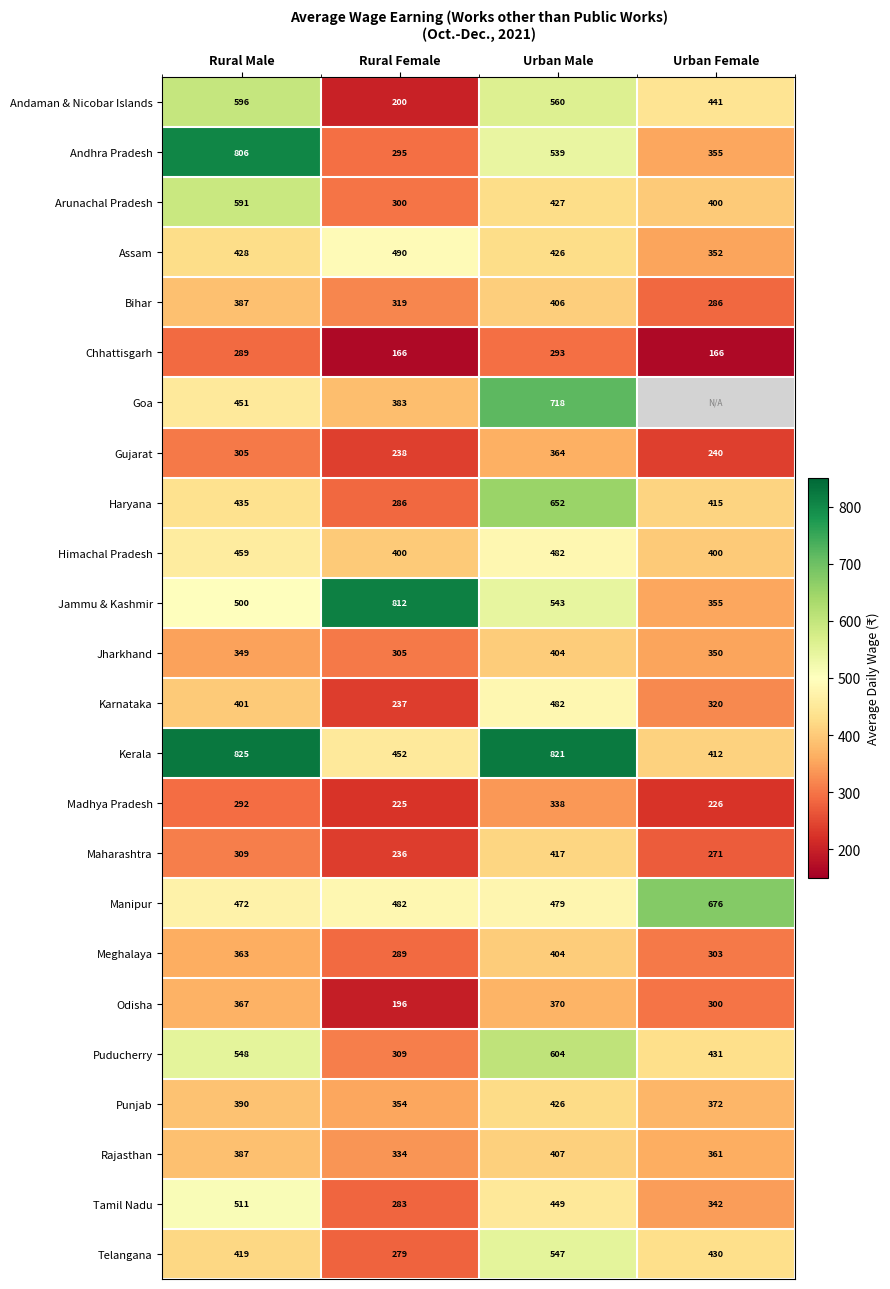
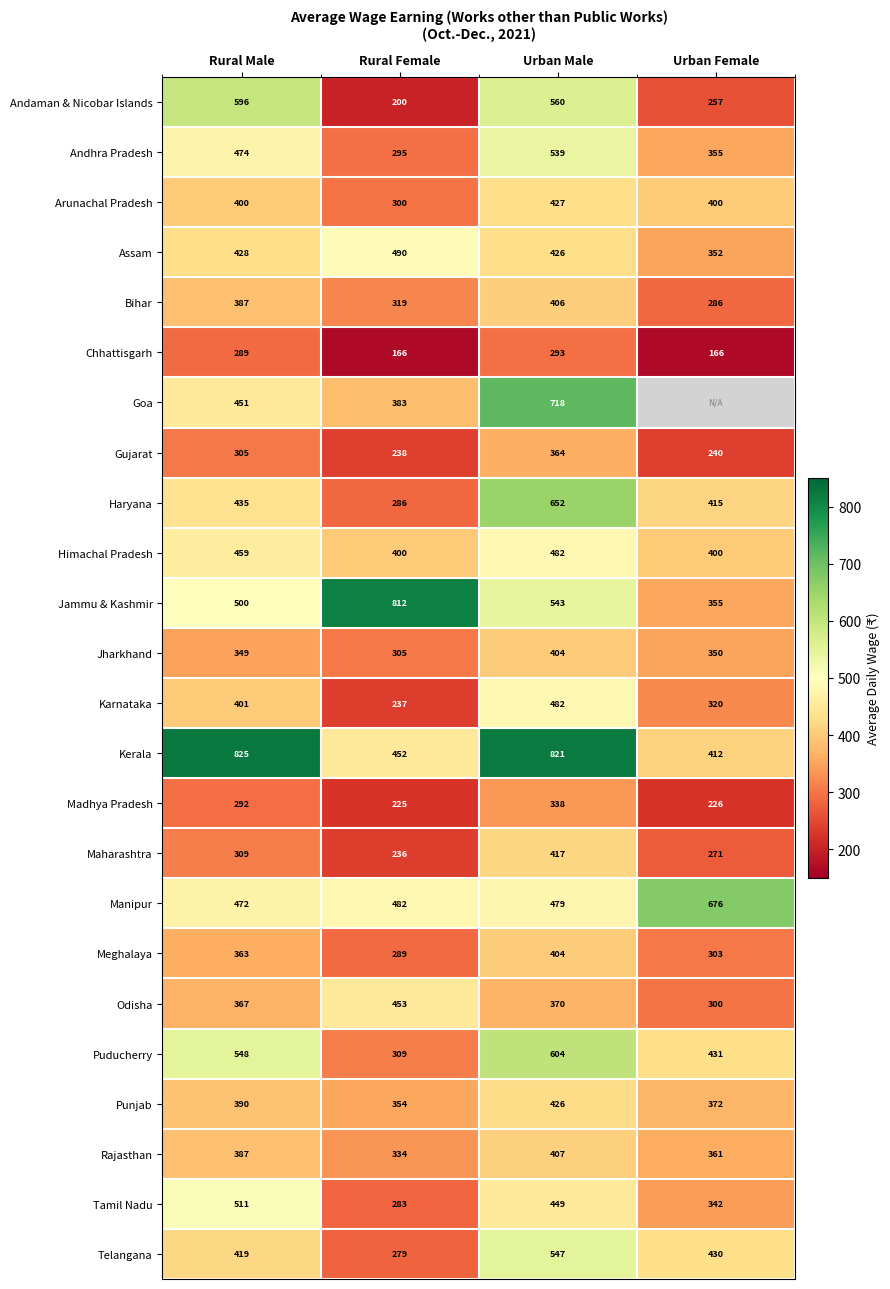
  {
    "Andaman & Nicobar Islands": {
      "Rural Male": 596,
      "Rural Female": 200,
      "Urban Male": 560,
-     "Urban Female": 441
+     "Urban Female": 257
    },
    "Andhra Pradesh": {
-     "Rural Male": 806,
+     "Rural Male": 474,
      "Rural Female": 295,
      "Urban Male": 539,
      "Urban Female": 355
    },
    "Arunachal Pradesh": {
-     "Rural Male": 591,
+     "Rural Male": 400,
      "Rural Female": 300,
      "Urban Male": 427,
      "Urban Female": 400
    },
    "Assam": {
      "Rural Male": 428,
      "Rural Female": 490,
      "Urban Male": 426,
      "Urban Female": 352
    },
    "Bihar": {
      "Rural Male": 387,
      "Rural Female": 319,
      "Urban Male": 406,
      "Urban Female": 286
    },
    "Chhattisgarh": {
      "Rural Male": 289,
      "Rural Female": 166,
      "Urban Male": 293,
      "Urban Female": 166
    },
    "Goa": {
      "Rural Male": 451,
      "Rural Female": 383,
      "Urban Male": 718
    },
    "Gujarat": {
      "Rural Male": 305,
      "Rural Female": 238,
      "Urban Male": 364,
      "Urban Female": 240
    },
    "Haryana": {
      "Rural Male": 435,
      "Rural Female": 286,
      "Urban Male": 652,
      "Urban Female": 415
    },
    "Himachal Pradesh": {
      "Rural Male": 459,
      "Rural Female": 400,
      "Urban Male": 482,
      "Urban Female": 400
    },
    "Jammu & Kashmir": {
      "Rural Male": 500,
      "Rural Female": 812,
      "Urban Male": 543,
      "Urban Female": 355
    },
    "Jharkhand": {
      "Rural Male": 349,
      "Rural Female": 305,
      "Urban Male": 404,
      "Urban Female": 350
    },
    "Karnataka": {
      "Rural Male": 401,
      "Rural Female": 237,
      "Urban Male": 482,
      "Urban Female": 320
    },
    "Kerala": {
      "Rural Male": 825,
      "Rural Female": 452,
      "Urban Male": 821,
      "Urban Female": 412
    },
    "Madhya Pradesh": {
      "Rural Male": 292,
      "Rural Female": 225,
      "Urban Male": 338,
      "Urban Female": 226
    },
    "Maharashtra": {
      "Rural Male": 309,
      "Rural Female": 236,
      "Urban Male": 417,
      "Urban Female": 271
    },
    "Manipur": {
      "Rural Male": 472,
      "Rural Female": 482,
      "Urban Male": 479,
      "Urban Female": 676
    },
    "Meghalaya": {
      "Rural Male": 363,
      "Rural Female": 289,
      "Urban Male": 404,
      "Urban Female": 303
    },
    "Odisha": {
      "Rural Male": 367,
-     "Rural Female": 196,
+     "Rural Female": 453,
      "Urban Male": 370,
      "Urban Female": 300
    },
    "Puducherry": {
      "Rural Male": 548,
      "Rural Female": 309,
      "Urban Male": 604,
      "Urban Female": 431
    },
    "Punjab": {
      "Rural Male": 390,
      "Rural Female": 354,
      "Urban Male": 426,
      "Urban Female": 372
    },
    "Rajasthan": {
      "Rural Male": 387,
      "Rural Female": 334,
      "Urban Male": 407,
      "Urban Female": 361
    },
    "Tamil Nadu": {
      "Rural Male": 511,
      "Rural Female": 283,
      "Urban Male": 449,
      "Urban Female": 342
    },
    "Telangana": {
      "Rural Male": 419,
      "Rural Female": 279,
      "Urban Male": 547,
      "Urban Female": 430
    }
  }
